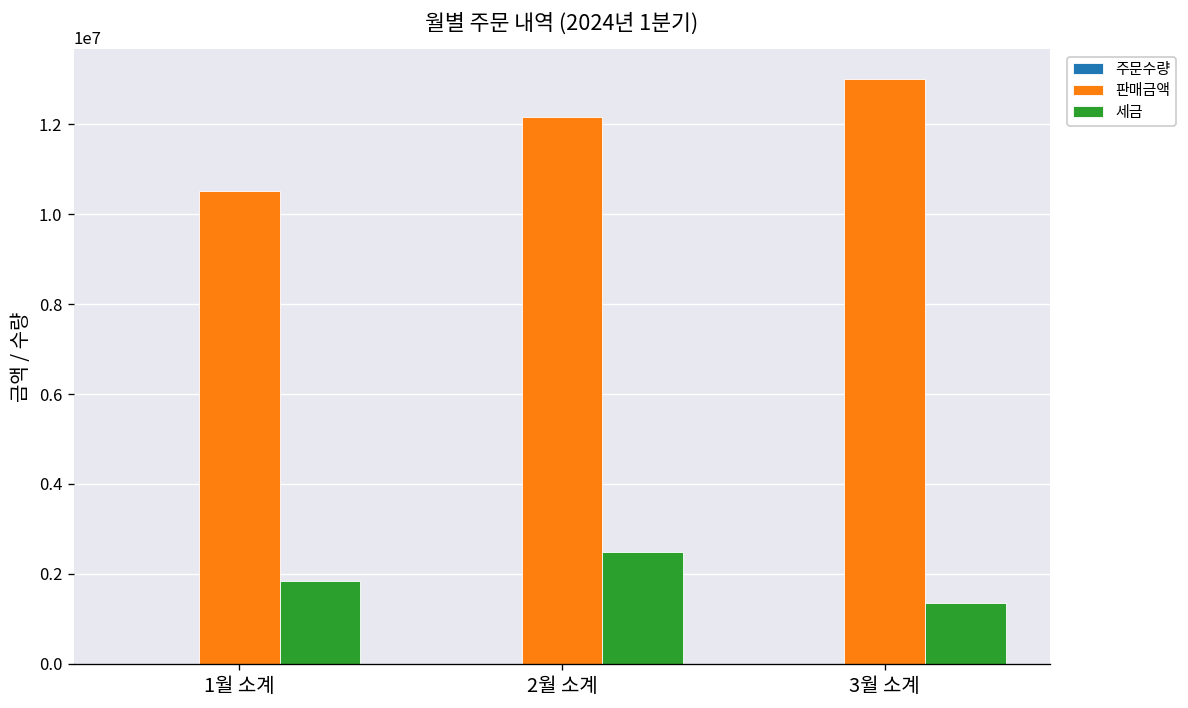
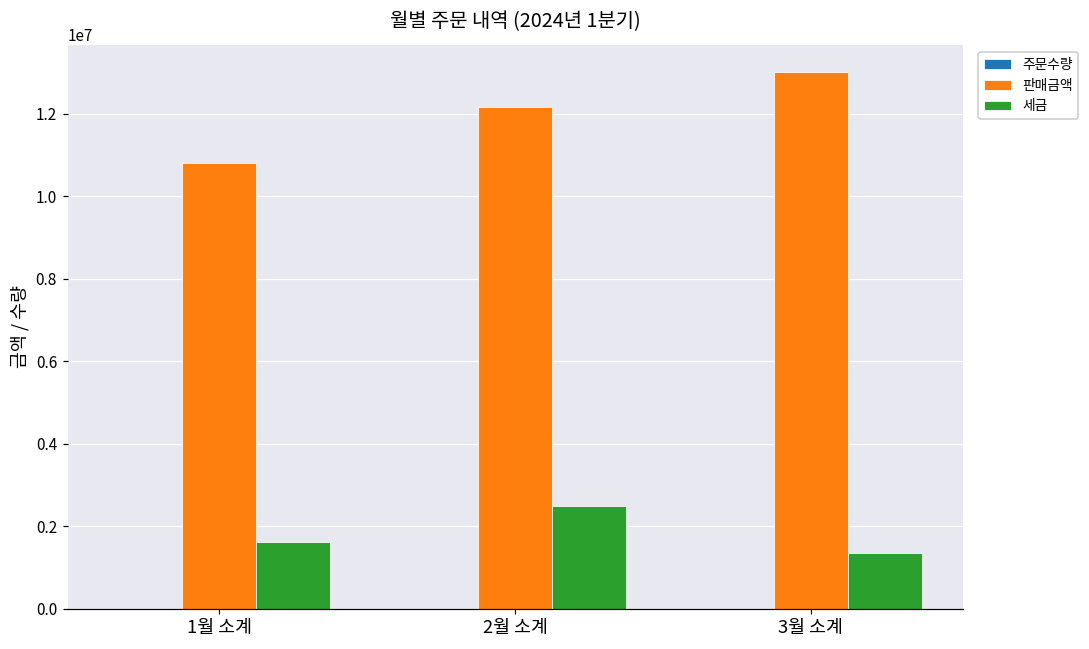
  {
    "판매금액": {
-     "1월 소계": 10500000,
+     "1월 소계": 10800000,
      "2월 소계": 12200000,
      "3월 소계": 13000000
    },
    "세금": {
-     "1월 소계": 1900000,
+     "1월 소계": 1600000,
      "2월 소계": 2500000,
      "3월 소계": 1400000
    }
  }
